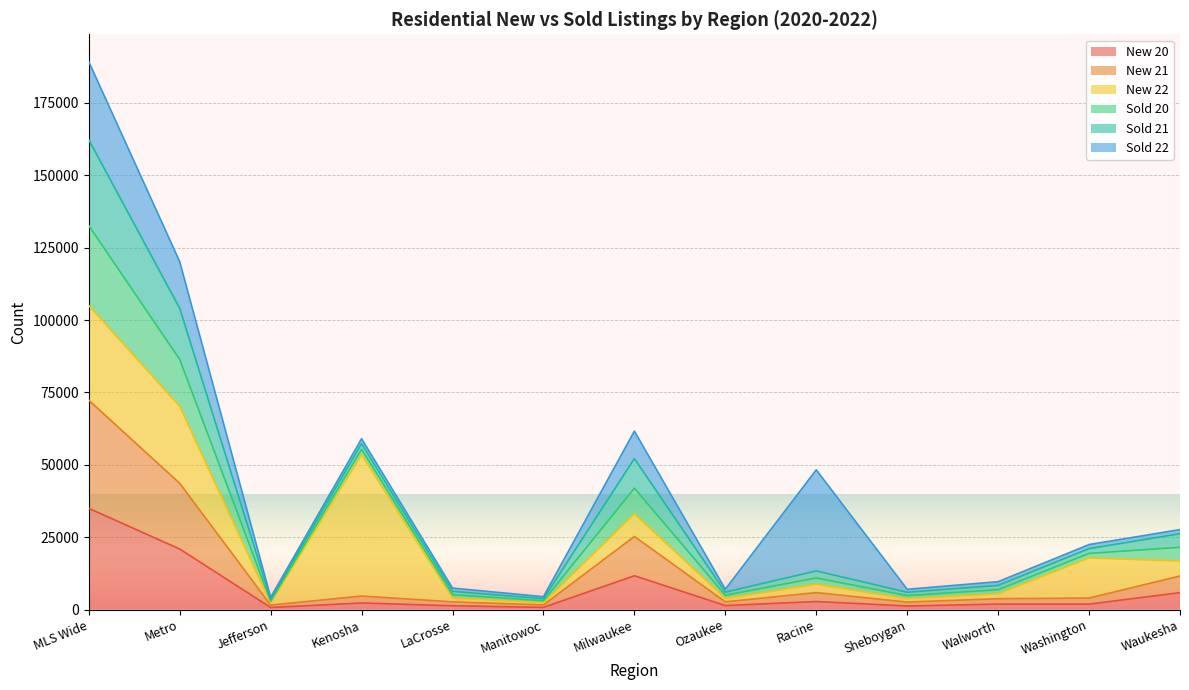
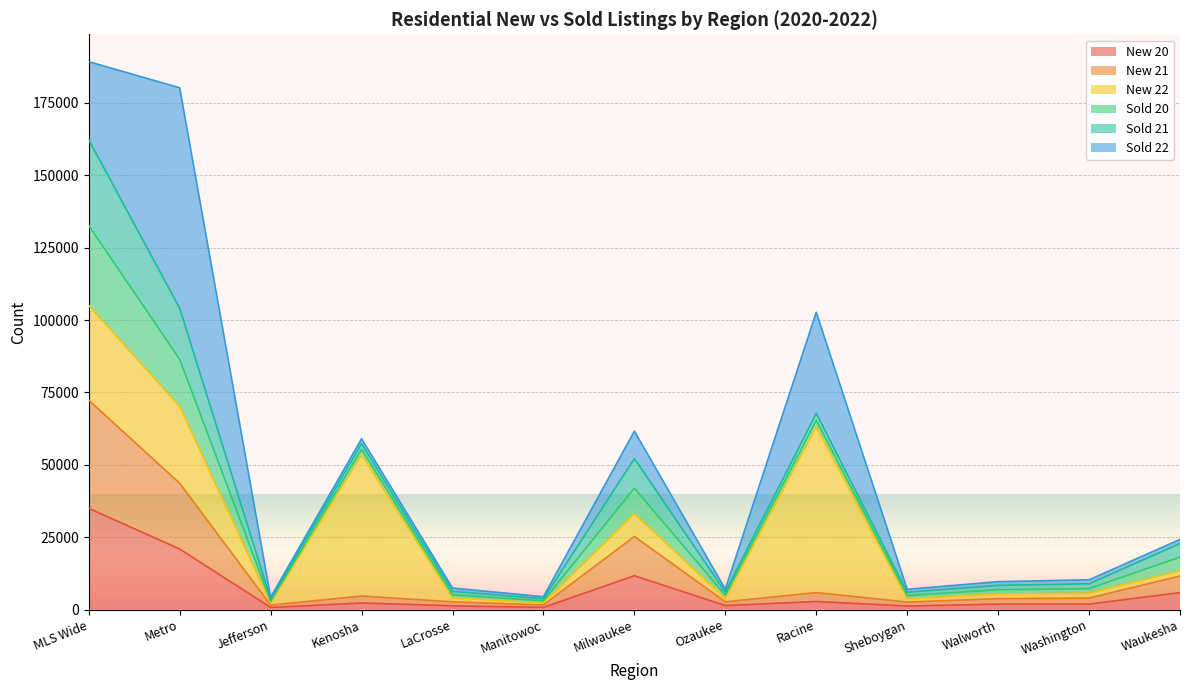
  {
    "New 22": {
      "MLS Wide": 33000,
      "Metro": 27000,
      "Kenosha": 49000,
      "LaCrosse": 1000,
      "Milwaukee": 8000,
      "Ozaukee": 1000,
-     "Racine": 3000,
+     "Racine": 57000,
      "Sheboygan": 1000,
      "Walworth": 2000,
-     "Washington": 14000,
-     "Waukesha": 5000
+     "Washington": 2000,
+     "Waukesha": 2000
    },
    "Sold 22": {
      "MLS Wide": 27000,
-     "Metro": 16000,
+     "Metro": 76000,
      "Kenosha": 2000,
      "LaCrosse": 1000,
      "Milwaukee": 9000,
      "Ozaukee": 1000,
      "Racine": 35000,
      "Sheboygan": 1000,
      "Walworth": 1000,
      "Washington": 1000,
      "Waukesha": 1000
    }
  }
